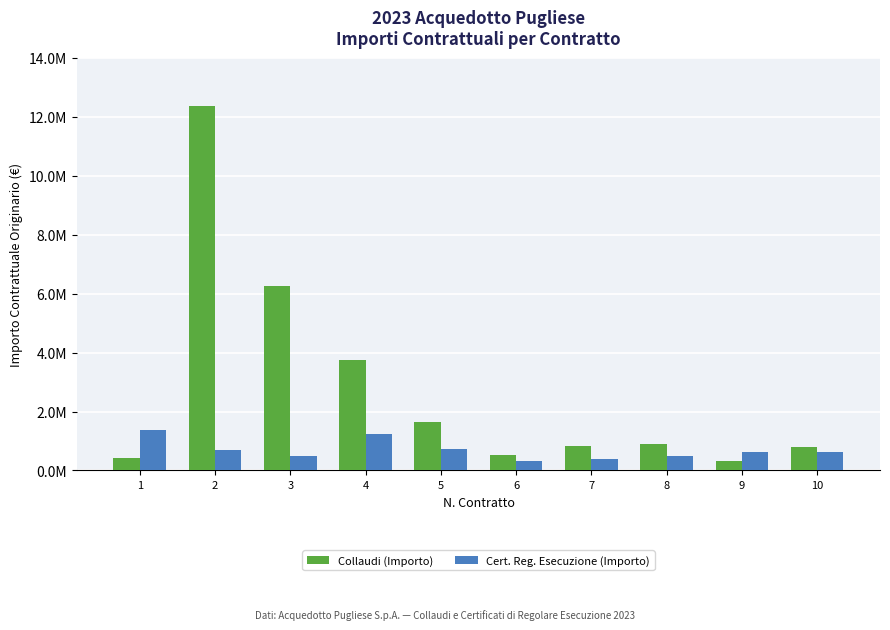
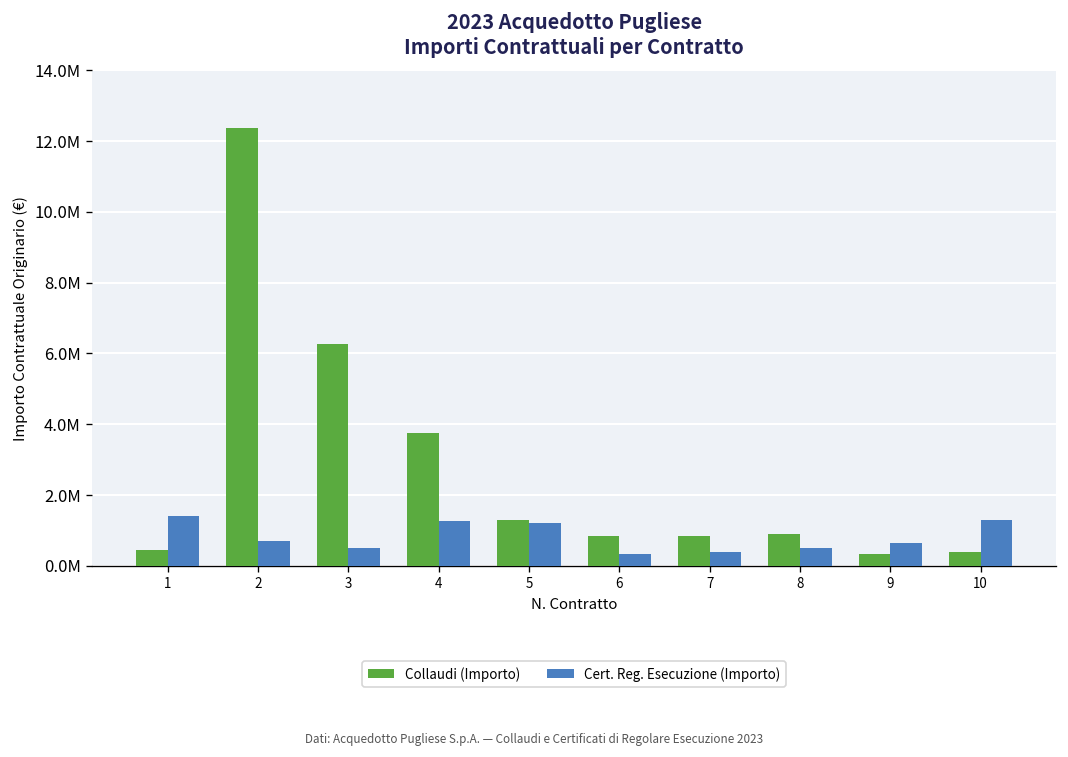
  {
    "Collaudi (Importo)": {
      "1": 400000,
      "2": 12400000,
      "3": 6200000,
      "4": 3800000,
-     "5": 1600000,
-     "6": 500000,
+     "5": 1300000,
+     "6": 800000,
      "7": 800000,
      "8": 900000,
      "9": 300000,
-     "10": 800000
+     "10": 400000
    },
    "Cert. Reg. Esecuzione (Importo)": {
      "1": 1400000,
      "2": 700000,
      "3": 500000,
      "4": 1200000,
-     "5": 700000,
+     "5": 1200000,
      "6": 300000,
      "7": 400000,
      "8": 500000,
      "9": 600000,
-     "10": 600000
+     "10": 1300000
    }
  }
